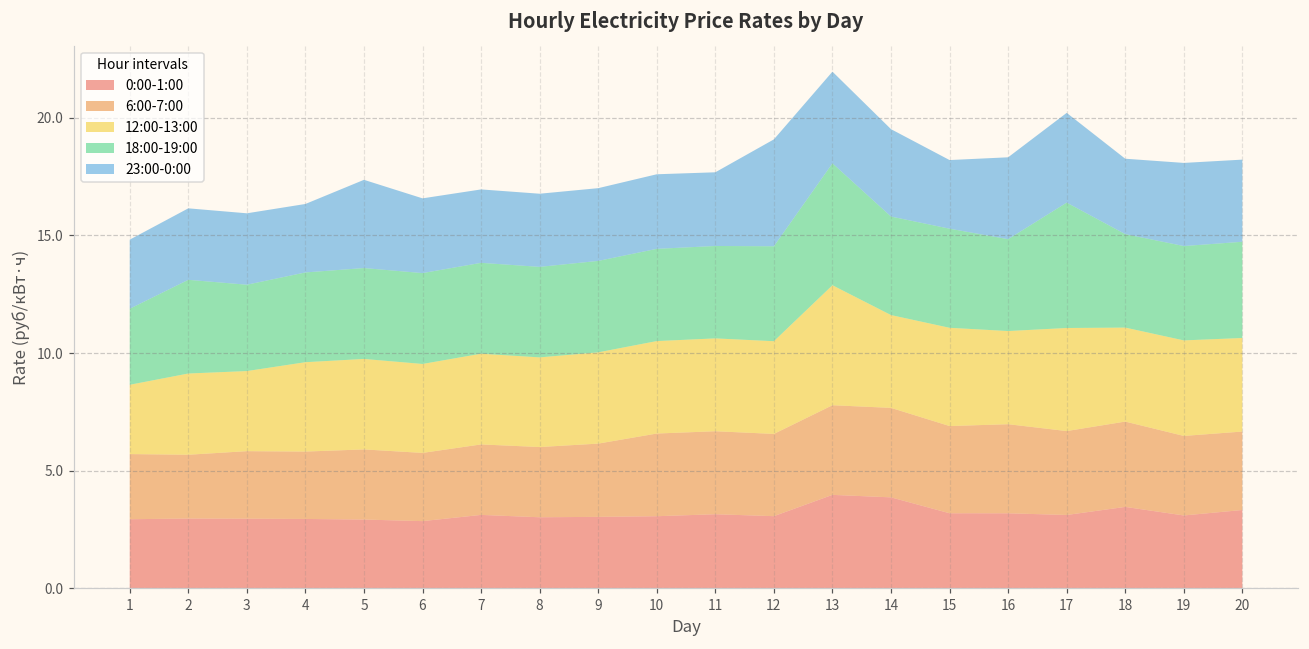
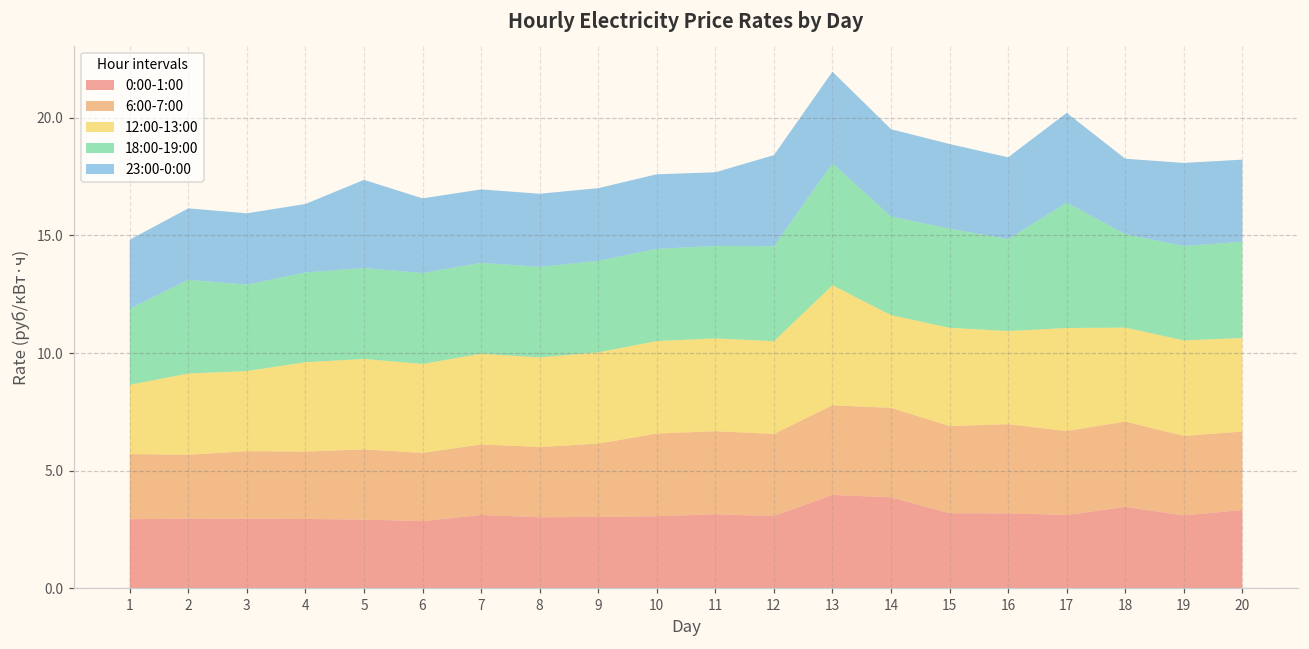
  {
    "18:00-19:00": {
      "1": 3.2,
      "2": 4.0,
      "3": 3.7,
      "4": 3.8,
      "5": 3.9,
      "6": 3.9,
      "7": 3.9,
      "8": 3.8,
      "9": 3.9,
      "10": 3.9,
      "11": 3.9,
      "12": 4.0,
      "13": 5.2,
      "14": 4.2,
      "15": 4.2,
      "16": 3.9,
      "17": 5.3,
      "18": 4.0,
      "19": 4.0,
      "20": 4.1
    },
    "23:00-0:00": {
      "1": 2.9,
      "2": 3.0,
      "3": 3.0,
      "4": 2.9,
      "5": 3.8,
      "6": 3.2,
      "7": 3.1,
      "8": 3.1,
      "9": 3.1,
      "10": 3.2,
      "11": 3.1,
-     "12": 4.5,
+     "12": 3.9,
      "13": 3.9,
      "14": 3.7,
-     "15": 2.9,
+     "15": 3.6,
      "16": 3.5,
      "17": 3.8,
      "18": 3.2,
      "19": 3.5,
      "20": 3.5
    }
  }
